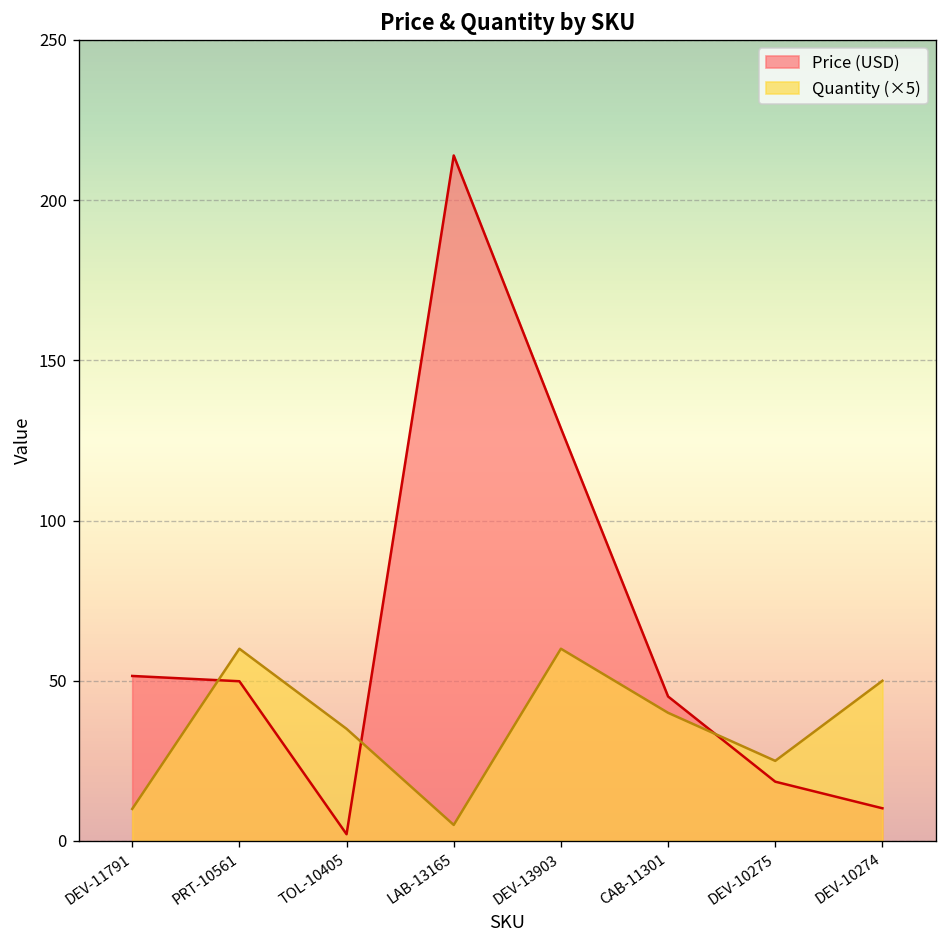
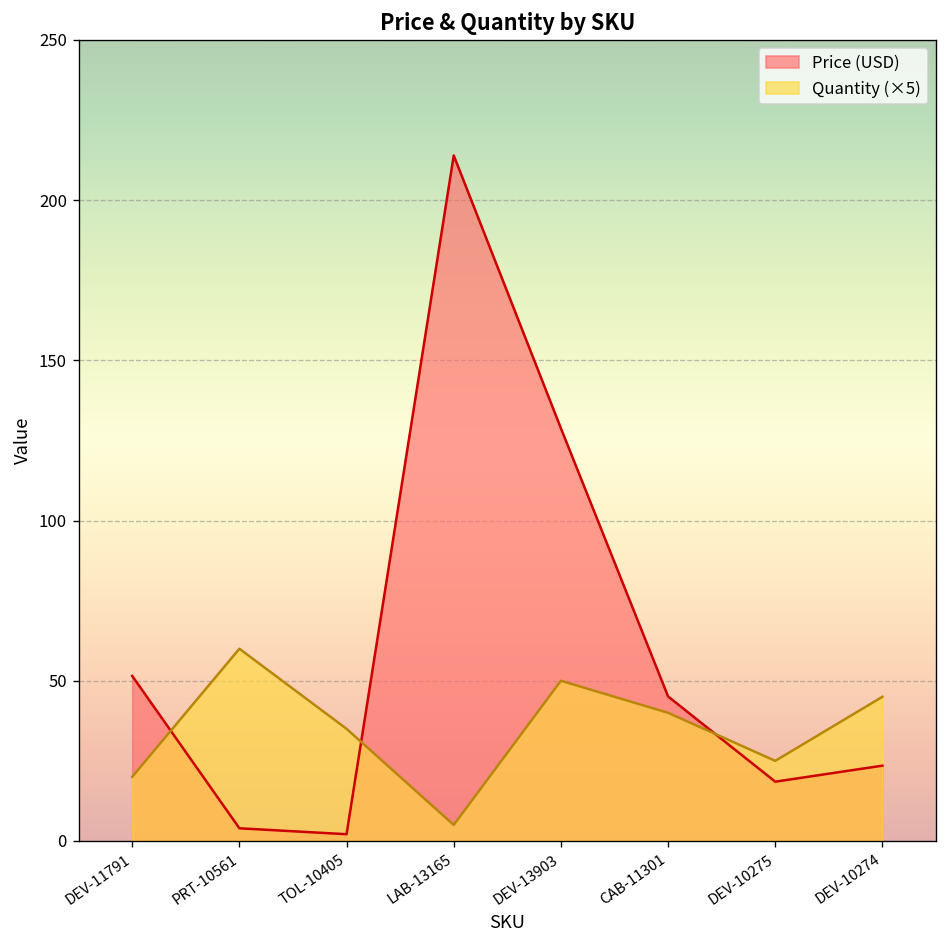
  {
    "Price (USD)": {
      "DEV-11791": 52,
-     "PRT-10561": 50,
+     "PRT-10561": 4,
      "TOL-10405": 2,
      "LAB-13165": 214,
      "DEV-13903": 129,
      "CAB-11301": 45,
      "DEV-10275": 19,
-     "DEV-10274": 10
+     "DEV-10274": 24
    },
    "Quantity (×5)": {
-     "DEV-11791": 10,
+     "DEV-11791": 20,
      "PRT-10561": 60,
      "TOL-10405": 35,
      "LAB-13165": 5,
-     "DEV-13903": 60,
+     "DEV-13903": 50,
      "CAB-11301": 40,
      "DEV-10275": 25,
-     "DEV-10274": 50
+     "DEV-10274": 45
    }
  }
